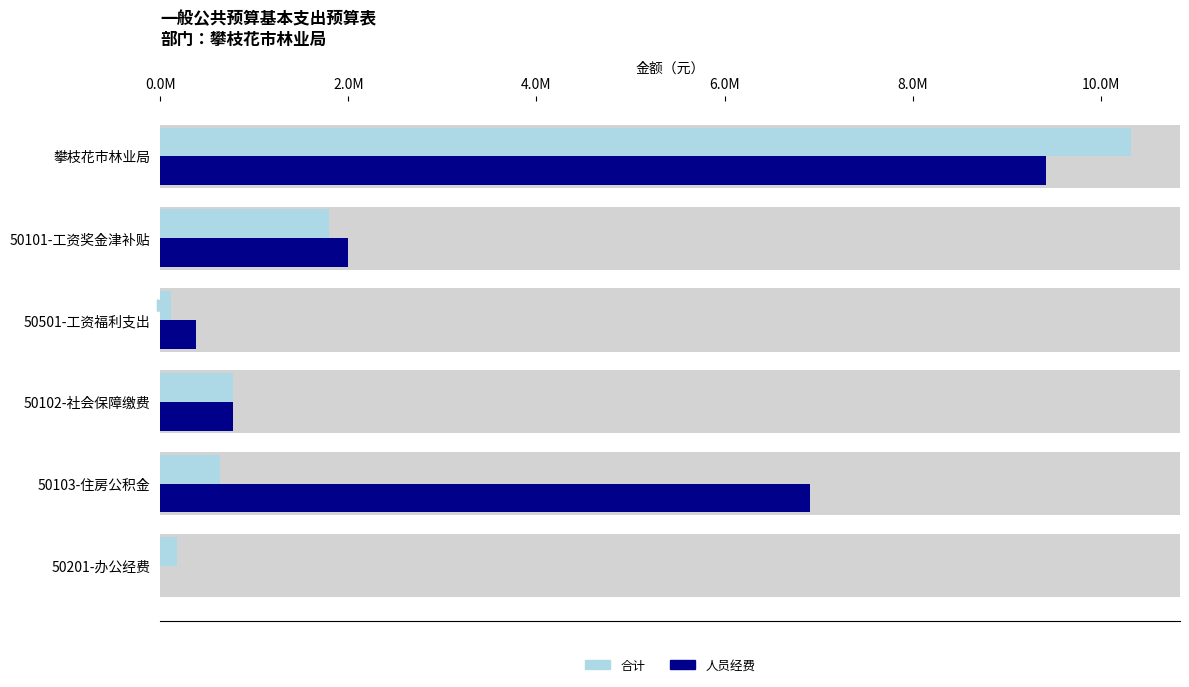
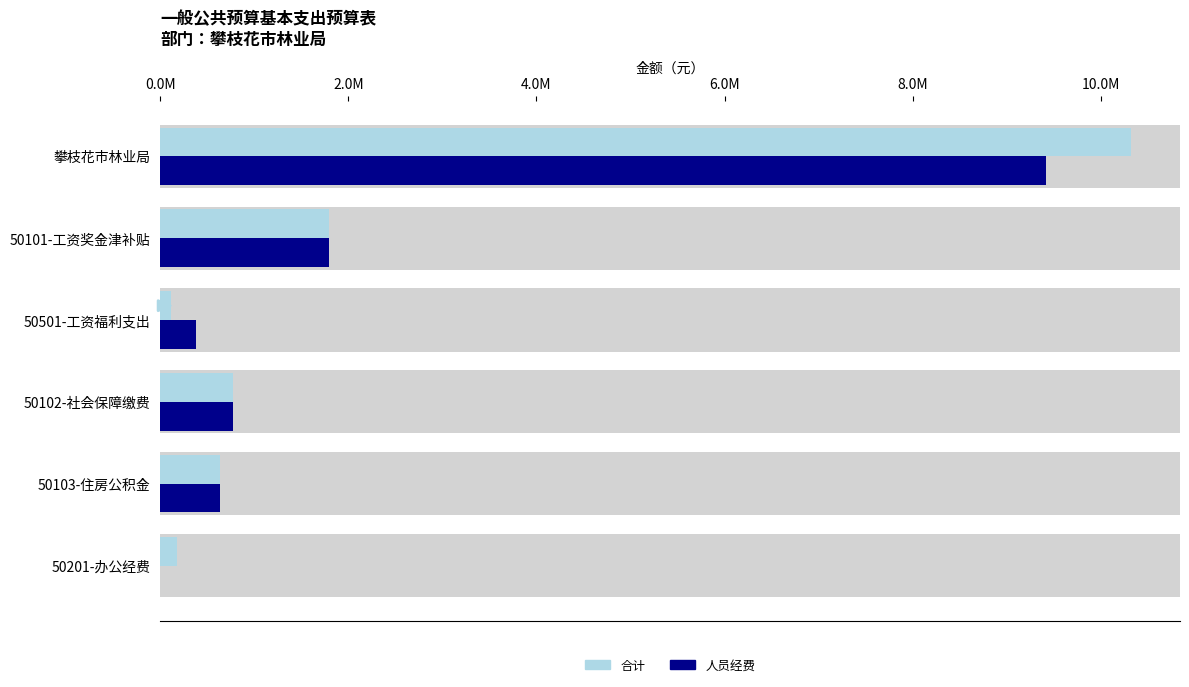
  {
    "人员经费": {
-     "50101-工资奖金津补贴": 2000000,
-     "50103-住房公积金": 6900000,
+     "50101-工资奖金津补贴": 1800000,
+     "50103-住房公积金": 600000,
      "50201-办公经费": 0
    }
  }
